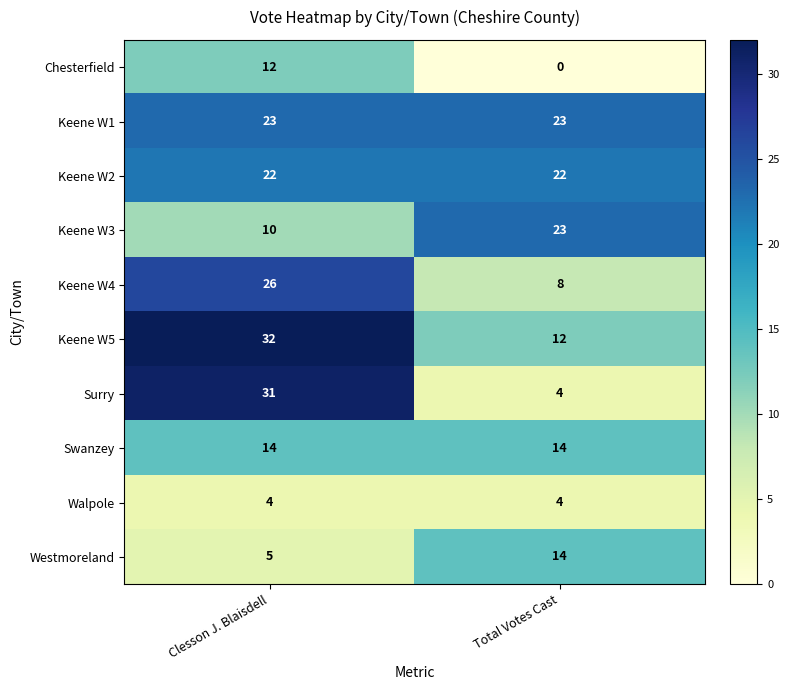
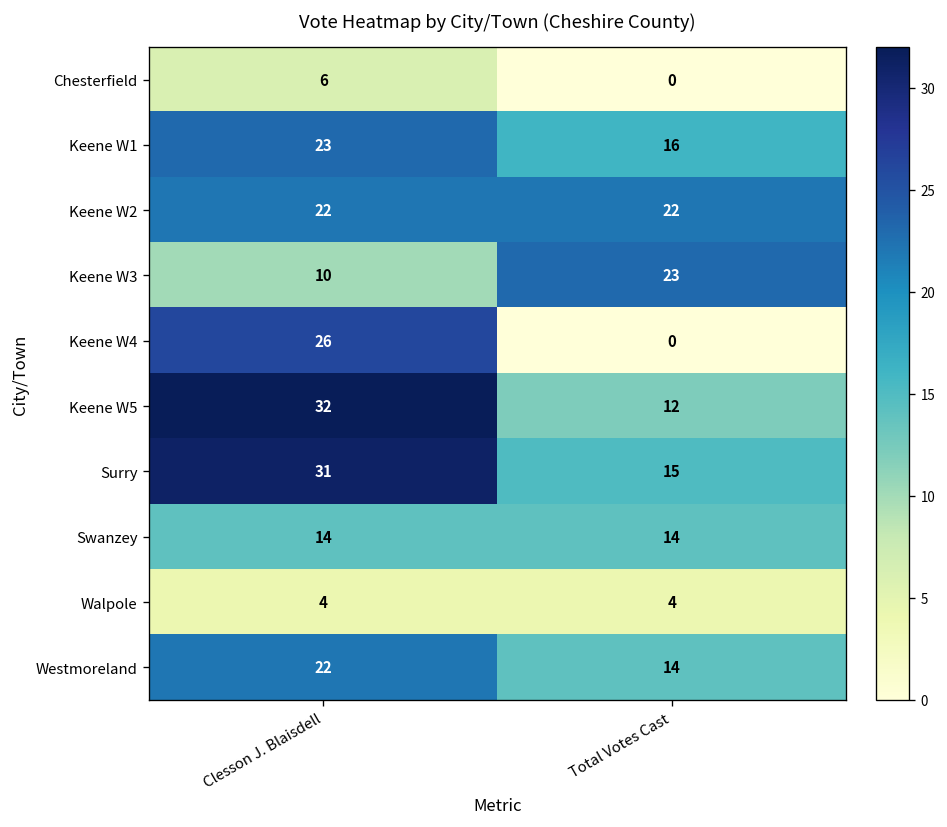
  {
    "Chesterfield": {
-     "Clesson J. Blaisdell": 12,
+     "Clesson J. Blaisdell": 6,
      "Total Votes Cast": 0
    },
    "Keene W1": {
      "Clesson J. Blaisdell": 23,
-     "Total Votes Cast": 23
+     "Total Votes Cast": 16
    },
    "Keene W2": {
      "Clesson J. Blaisdell": 22,
      "Total Votes Cast": 22
    },
    "Keene W3": {
      "Clesson J. Blaisdell": 10,
      "Total Votes Cast": 23
    },
    "Keene W4": {
      "Clesson J. Blaisdell": 26,
-     "Total Votes Cast": 8
+     "Total Votes Cast": 0
    },
    "Keene W5": {
      "Clesson J. Blaisdell": 32,
      "Total Votes Cast": 12
    },
    "Surry": {
      "Clesson J. Blaisdell": 31,
-     "Total Votes Cast": 4
+     "Total Votes Cast": 15
    },
    "Swanzey": {
      "Clesson J. Blaisdell": 14,
      "Total Votes Cast": 14
    },
    "Walpole": {
      "Clesson J. Blaisdell": 4,
      "Total Votes Cast": 4
    },
    "Westmoreland": {
-     "Clesson J. Blaisdell": 5,
+     "Clesson J. Blaisdell": 22,
      "Total Votes Cast": 14
    }
  }
